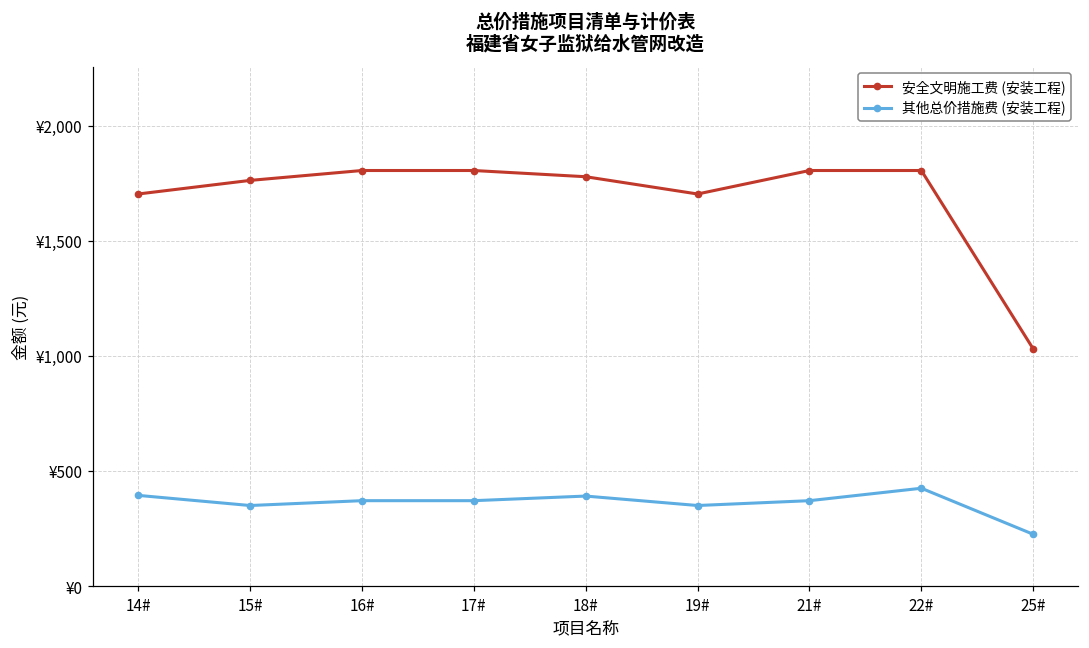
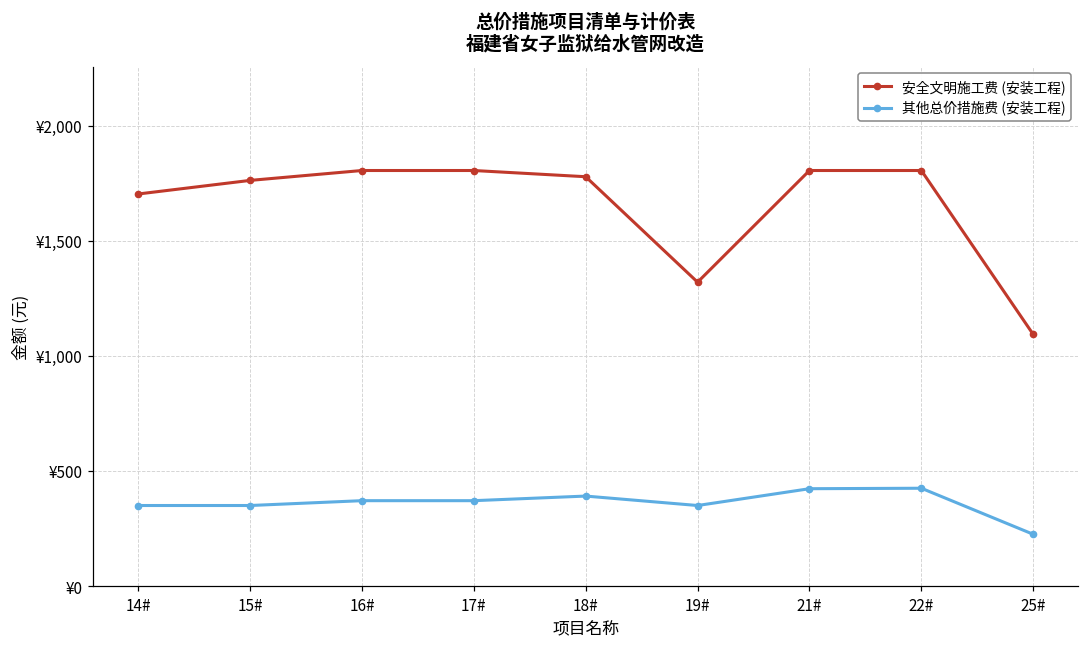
  {
    "安全文明施工费 (安装工程)": {
      "14#": "¥1,700",
      "15#": "¥1,760",
      "16#": "¥1,810",
      "17#": "¥1,810",
      "18#": "¥1,780",
-     "19#": "¥1,700",
+     "19#": "¥1,320",
      "21#": "¥1,810",
      "22#": "¥1,810",
-     "25#": "¥1,030"
+     "25#": "¥1,090"
    },
    "其他总价措施费 (安装工程)": {
-     "14#": "¥390",
+     "14#": "¥350",
      "15#": "¥350",
      "16#": "¥370",
      "17#": "¥370",
      "18#": "¥390",
      "19#": "¥350",
-     "21#": "¥370",
+     "21#": "¥420",
      "22#": "¥430",
      "25#": "¥230"
    }
  }
